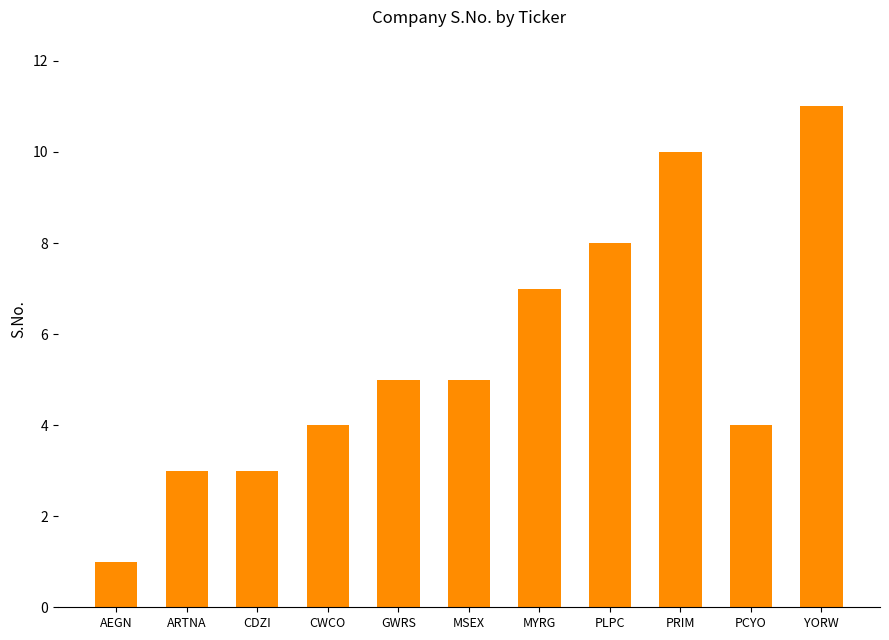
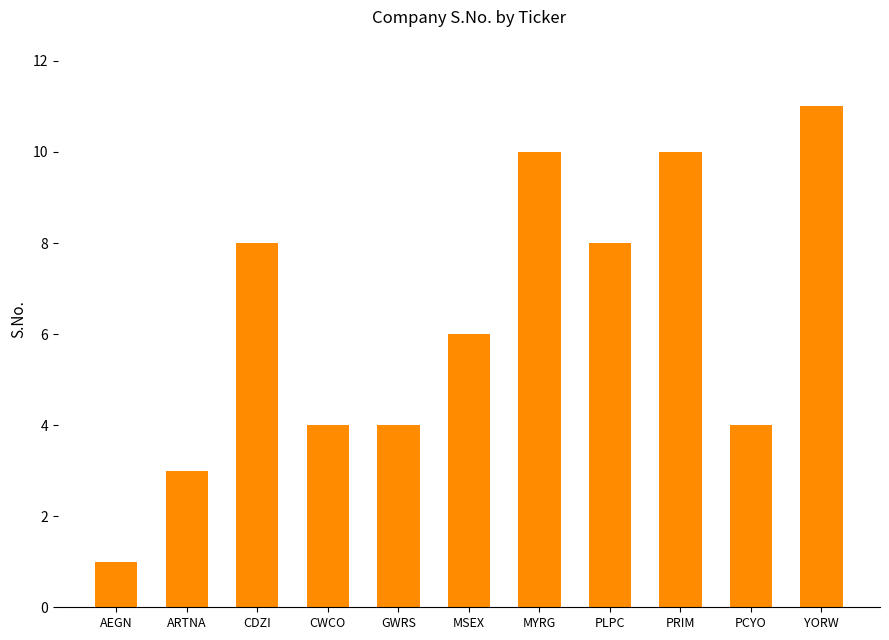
  {
    "AEGN": 1,
    "ARTNA": 3,
-   "CDZI": 3,
+   "CDZI": 8,
    "CWCO": 4,
-   "GWRS": 5,
-   "MSEX": 5,
-   "MYRG": 7,
+   "GWRS": 4,
+   "MSEX": 6,
+   "MYRG": 10,
    "PLPC": 8,
    "PRIM": 10,
    "PCYO": 4,
    "YORW": 11
  }
